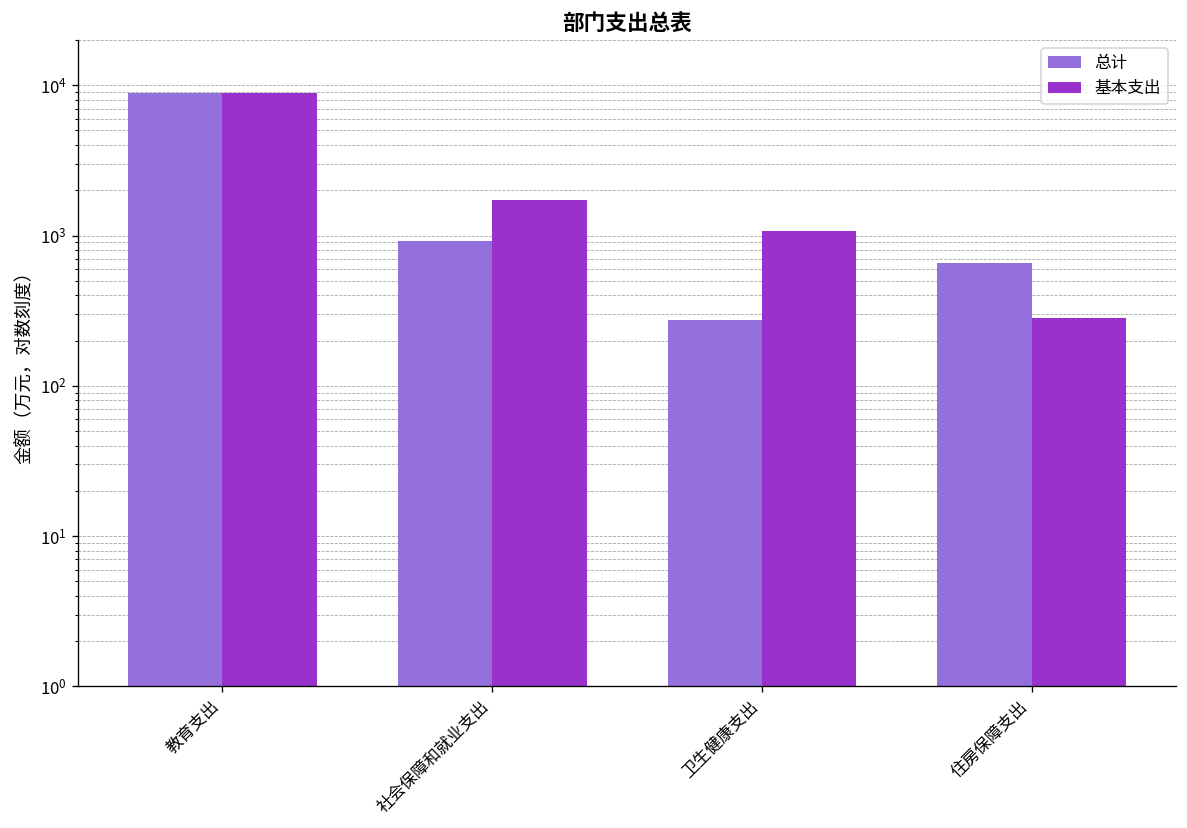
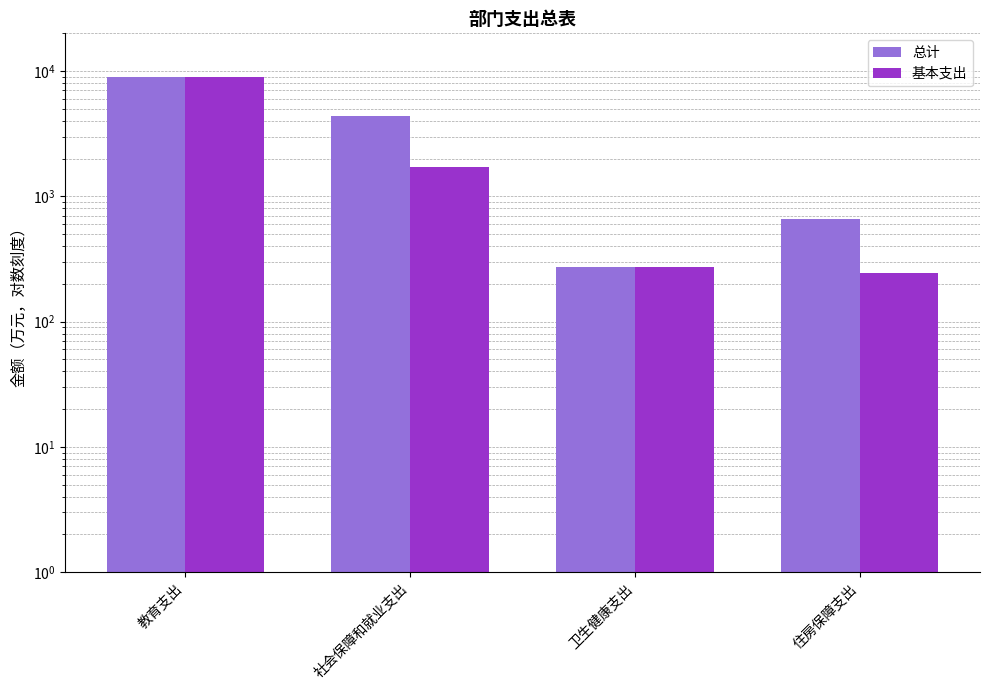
  {
    "总计": {
      "教育支出": 9000,
-     "社会保障和就业支出": 900,
+     "社会保障和就业支出": 4400,
      "卫生健康支出": 270,
      "住房保障支出": 700
    },
    "基本支出": {
      "教育支出": 9000,
      "社会保障和就业支出": 1700,
-     "卫生健康支出": 1100,
-     "住房保障支出": 280
+     "卫生健康支出": 270,
+     "住房保障支出": 240
    }
  }
